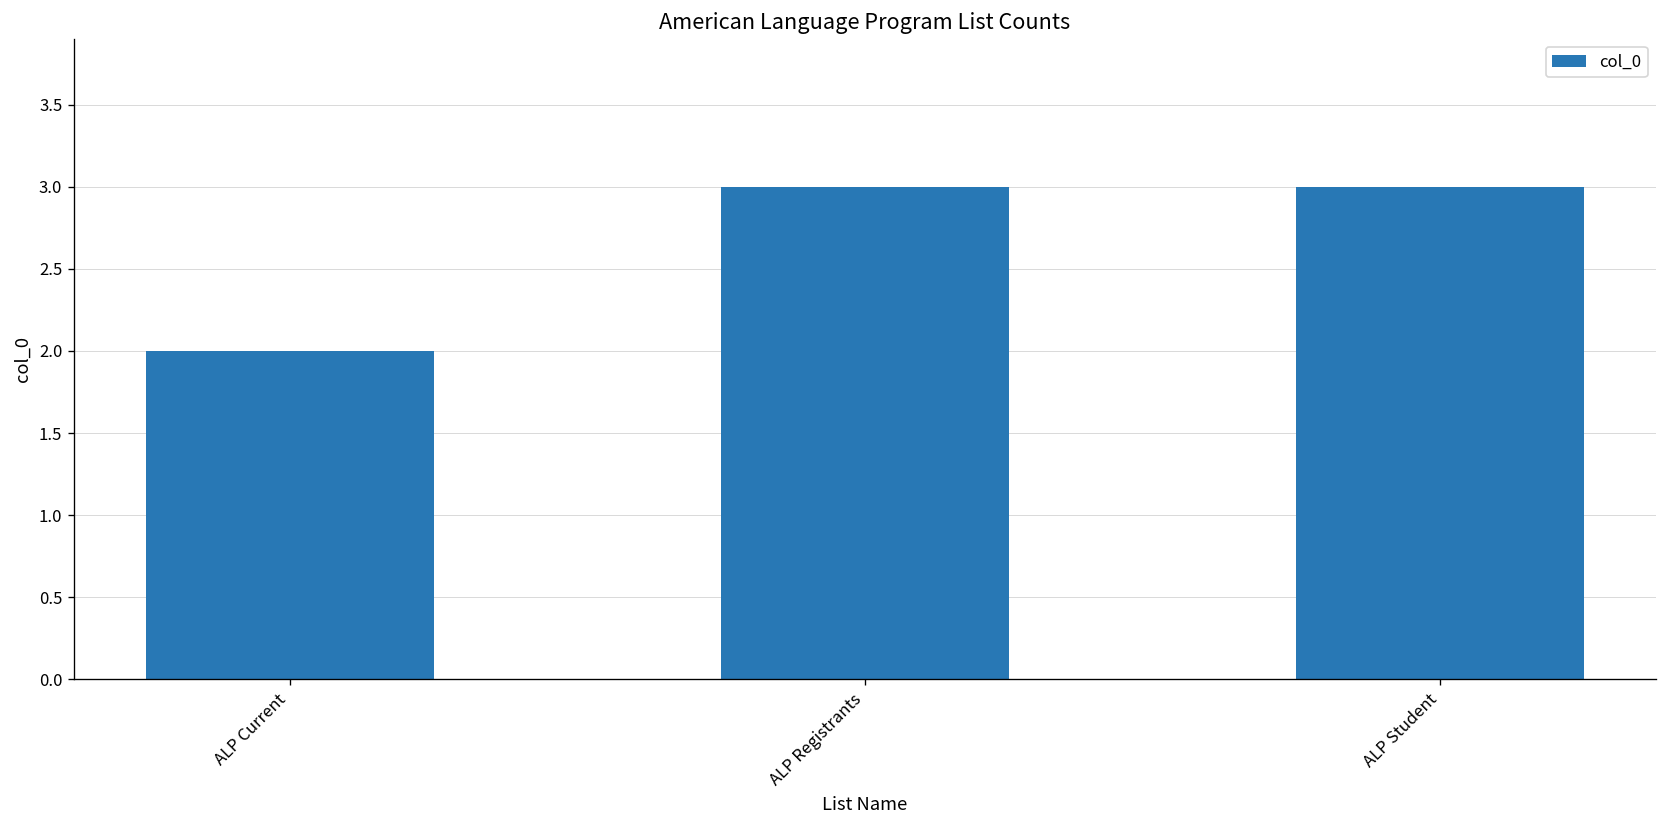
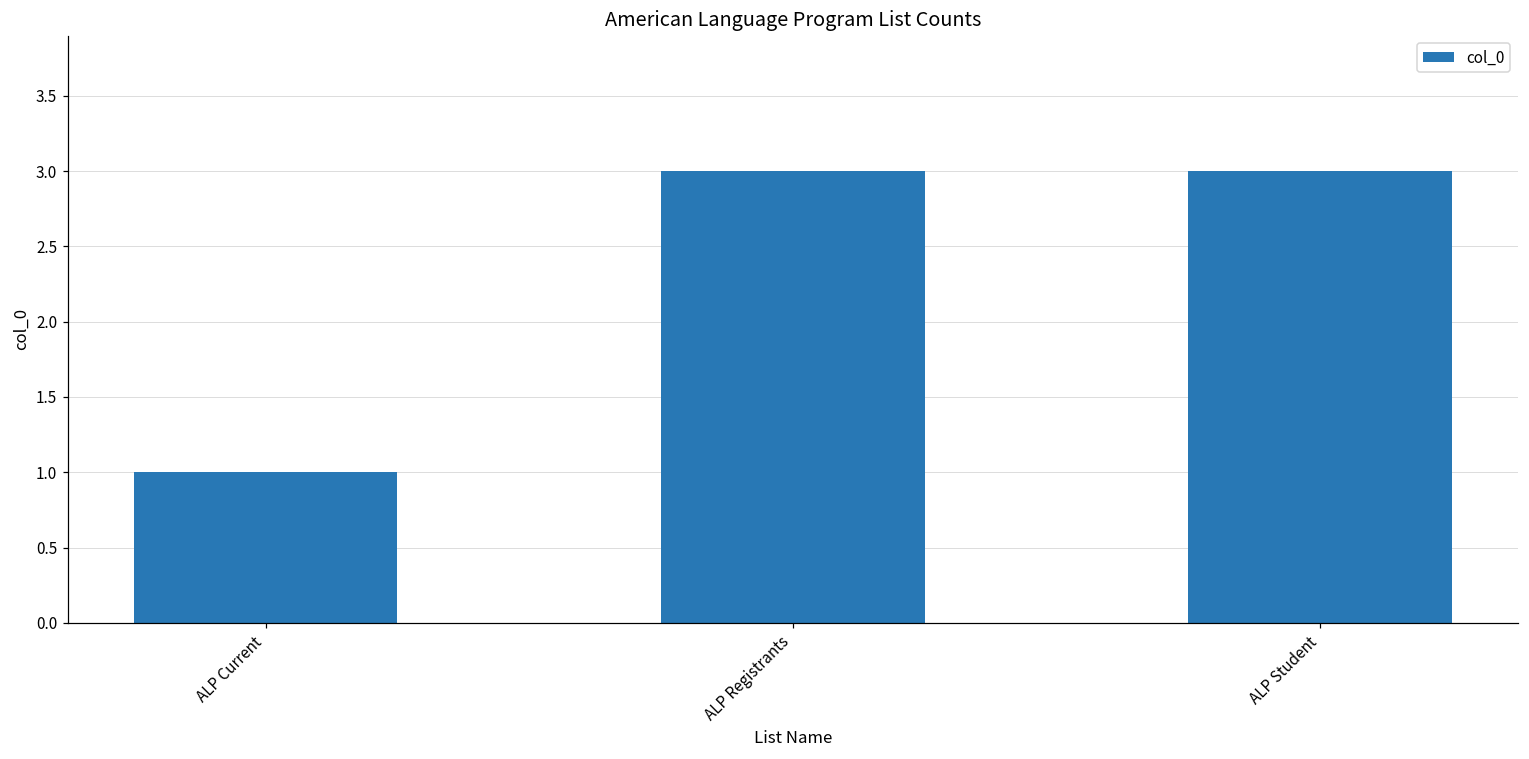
  {
-   "ALP Current": 2,
+   "ALP Current": 1,
    "ALP Registrants": 3,
    "ALP Student": 3
  }
